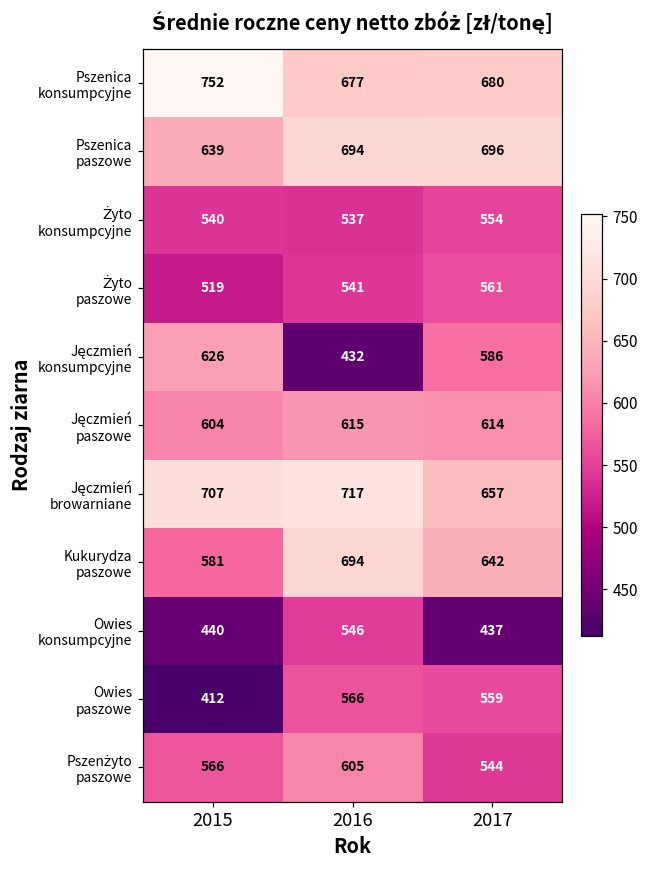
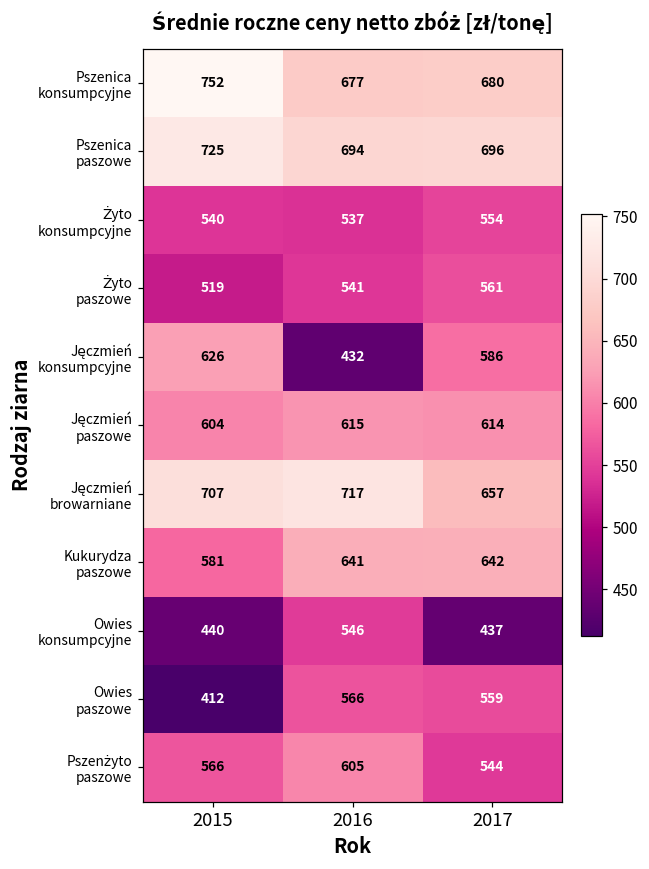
  {
    "Pszenica konsumpcyjne": {
      "2015": 752,
      "2016": 677,
      "2017": 680
    },
    "Pszenica paszowe": {
-     "2015": 639,
+     "2015": 725,
      "2016": 694,
      "2017": 696
    },
    "Żyto konsumpcyjne": {
      "2015": 540,
      "2016": 537,
      "2017": 554
    },
    "Żyto paszowe": {
      "2015": 519,
      "2016": 541,
      "2017": 561
    },
    "Jęczmień konsumpcyjne": {
      "2015": 626,
      "2016": 432,
      "2017": 586
    },
    "Jęczmień paszowe": {
      "2015": 604,
      "2016": 615,
      "2017": 614
    },
    "Jęczmień browarniane": {
      "2015": 707,
      "2016": 717,
      "2017": 657
    },
    "Kukurydza paszowe": {
      "2015": 581,
-     "2016": 694,
+     "2016": 641,
      "2017": 642
    },
    "Owies konsumpcyjne": {
      "2015": 440,
      "2016": 546,
      "2017": 437
    },
    "Owies paszowe": {
      "2015": 412,
      "2016": 566,
      "2017": 559
    },
    "Pszenżyto paszowe": {
      "2015": 566,
      "2016": 605,
      "2017": 544
    }
  }
